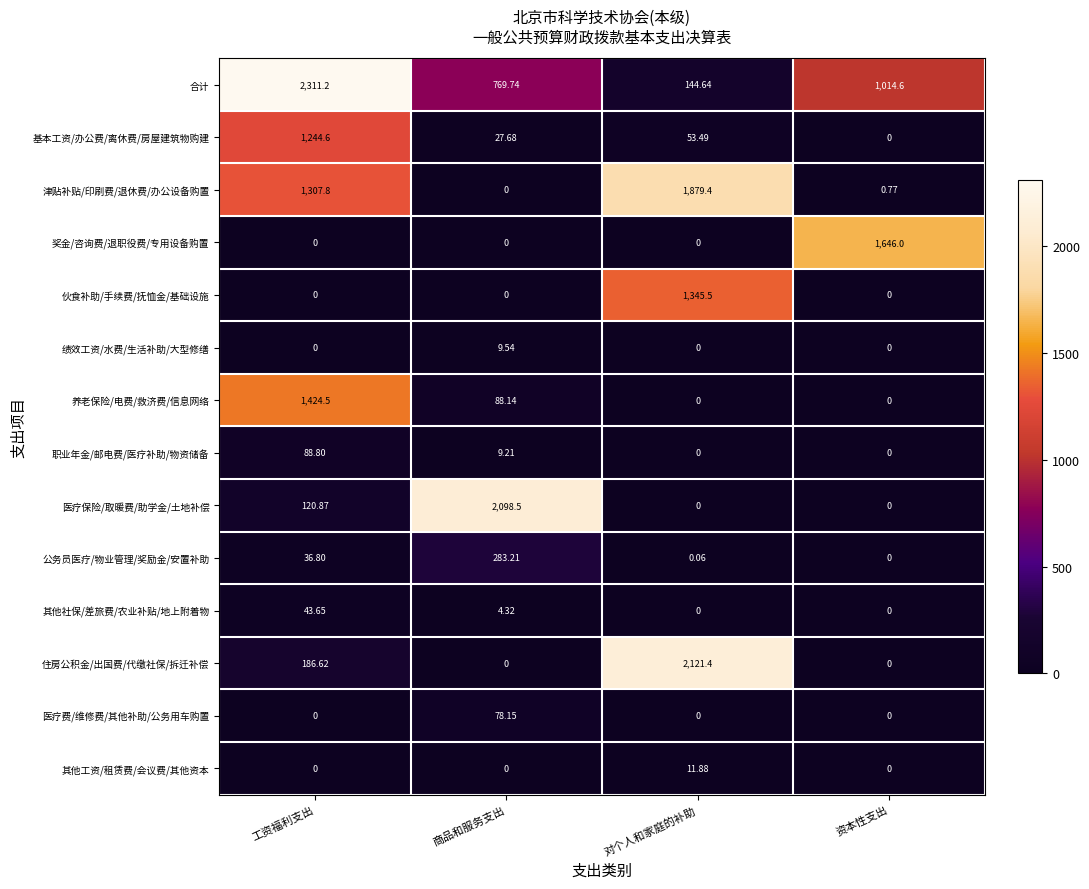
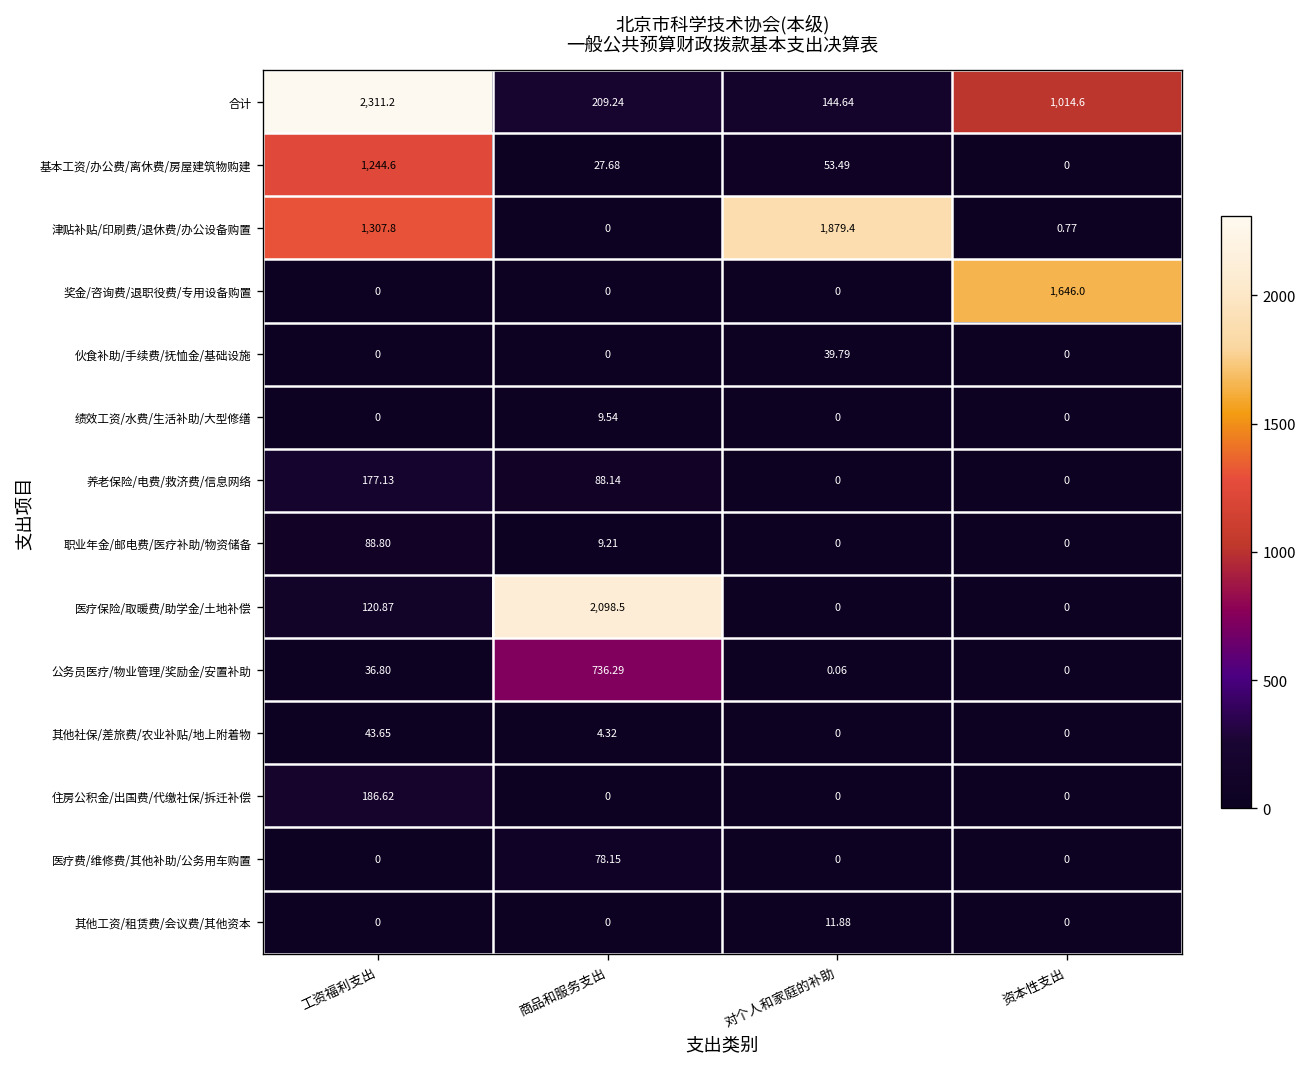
  {
    "合计": {
      "工资福利支出": "2,311.2",
-     "商品和服务支出": "769.74",
+     "商品和服务支出": "209.24",
      "对个人和家庭的补助": "144.64",
      "资本性支出": "1,014.6"
    },
    "基本工资/办公费/离休费/房屋建筑物购建": {
      "工资福利支出": "1,244.6",
      "商品和服务支出": "27.68",
      "对个人和家庭的补助": "53.49",
      "资本性支出": "0"
    },
    "津贴补贴/印刷费/退休费/办公设备购置": {
      "工资福利支出": "1,307.8",
      "商品和服务支出": "0",
      "对个人和家庭的补助": "1,879.4",
      "资本性支出": "0.77"
    },
    "奖金/咨询费/退职役费/专用设备购置": {
      "工资福利支出": "0",
      "商品和服务支出": "0",
      "对个人和家庭的补助": "0",
      "资本性支出": "1,646.0"
    },
    "伙食补助/手续费/抚恤金/基础设施": {
      "工资福利支出": "0",
      "商品和服务支出": "0",
-     "对个人和家庭的补助": "1,345.5",
+     "对个人和家庭的补助": "39.79",
      "资本性支出": "0"
    },
    "绩效工资/水费/生活补助/大型修缮": {
      "工资福利支出": "0",
      "商品和服务支出": "9.54",
      "对个人和家庭的补助": "0",
      "资本性支出": "0"
    },
    "养老保险/电费/救济费/信息网络": {
-     "工资福利支出": "1,424.5",
+     "工资福利支出": "177.13",
      "商品和服务支出": "88.14",
      "对个人和家庭的补助": "0",
      "资本性支出": "0"
    },
    "职业年金/邮电费/医疗补助/物资储备": {
      "工资福利支出": "88.80",
      "商品和服务支出": "9.21",
      "对个人和家庭的补助": "0",
      "资本性支出": "0"
    },
    "医疗保险/取暖费/助学金/土地补偿": {
      "工资福利支出": "120.87",
      "商品和服务支出": "2,098.5",
      "对个人和家庭的补助": "0",
      "资本性支出": "0"
    },
    "公务员医疗/物业管理/奖励金/安置补助": {
      "工资福利支出": "36.80",
-     "商品和服务支出": "283.21",
+     "商品和服务支出": "736.29",
      "对个人和家庭的补助": "0.06",
      "资本性支出": "0"
    },
    "其他社保/差旅费/农业补贴/地上附着物": {
      "工资福利支出": "43.65",
      "商品和服务支出": "4.32",
      "对个人和家庭的补助": "0",
      "资本性支出": "0"
    },
    "住房公积金/出国费/代缴社保/拆迁补偿": {
      "工资福利支出": "186.62",
      "商品和服务支出": "0",
-     "对个人和家庭的补助": "2,121.4",
+     "对个人和家庭的补助": "0",
      "资本性支出": "0"
    },
    "医疗费/维修费/其他补助/公务用车购置": {
      "工资福利支出": "0",
      "商品和服务支出": "78.15",
      "对个人和家庭的补助": "0",
      "资本性支出": "0"
    },
    "其他工资/租赁费/会议费/其他资本": {
      "工资福利支出": "0",
      "商品和服务支出": "0",
      "对个人和家庭的补助": "11.88",
      "资本性支出": "0"
    }
  }
